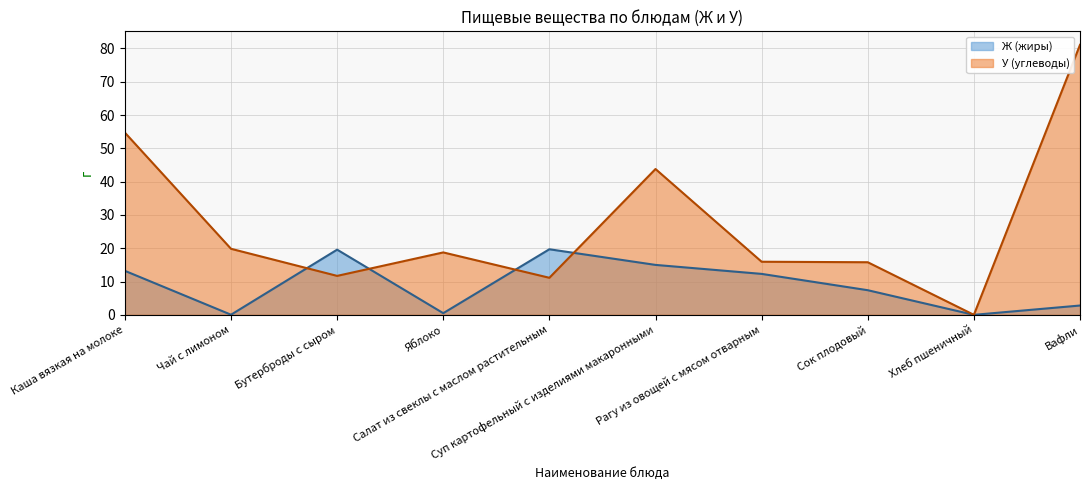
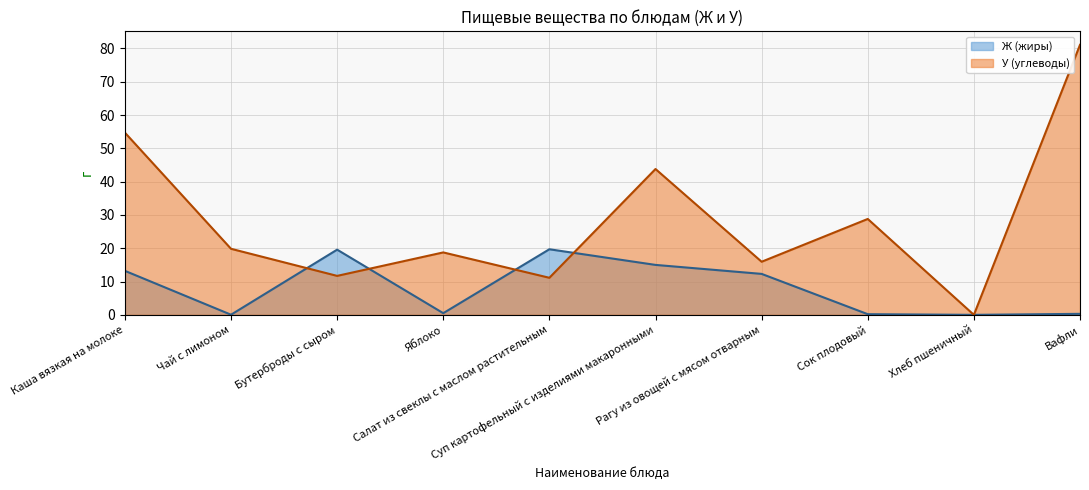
  {
    "Ж (жиры)": {
      "Каша вязкая на молоке": 13,
      "Чай с лимоном": 0,
      "Бутерброды с сыром": 20,
      "Яблоко": 1,
      "Салат из свеклы с маслом растительным": 20,
      "Суп картофельный с изделиями макаронными": 15,
      "Рагу из овощей с мясом отварным": 12,
-     "Сок плодовый": 7,
-     "Вафли": 3
+     "Сок плодовый": 0,
+     "Вафли": 0
    },
    "У (углеводы)": {
      "Каша вязкая на молоке": 55,
      "Чай с лимоном": 20,
      "Бутерброды с сыром": 12,
      "Яблоко": 19,
      "Салат из свеклы с маслом растительным": 11,
      "Суп картофельный с изделиями макаронными": 44,
      "Рагу из овощей с мясом отварным": 16,
-     "Сок плодовый": 16,
+     "Сок плодовый": 29,
      "Вафли": 81
    }
  }
